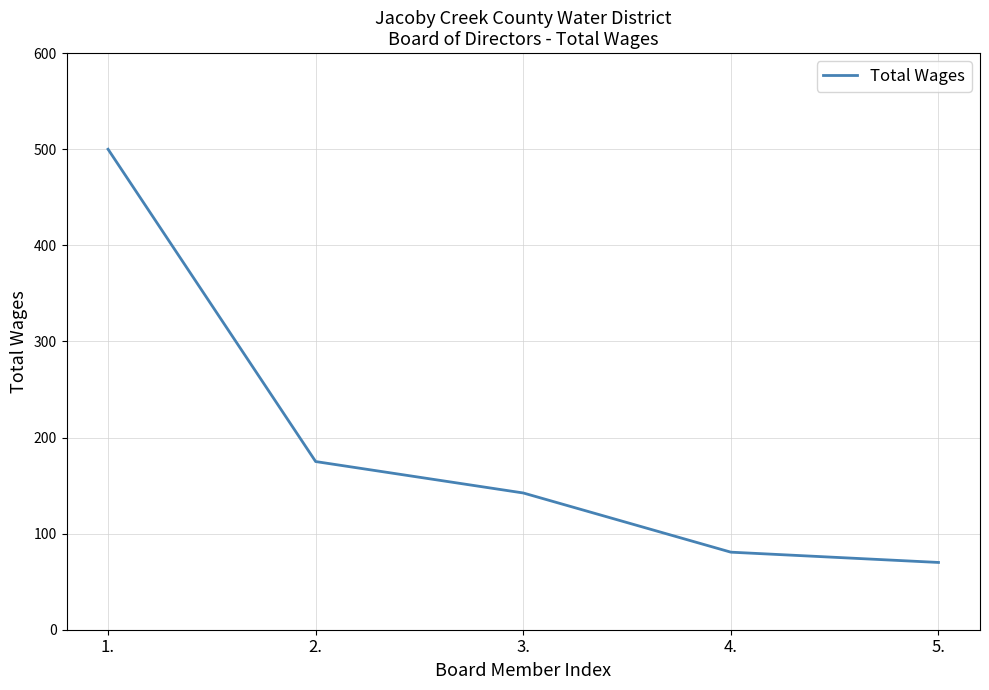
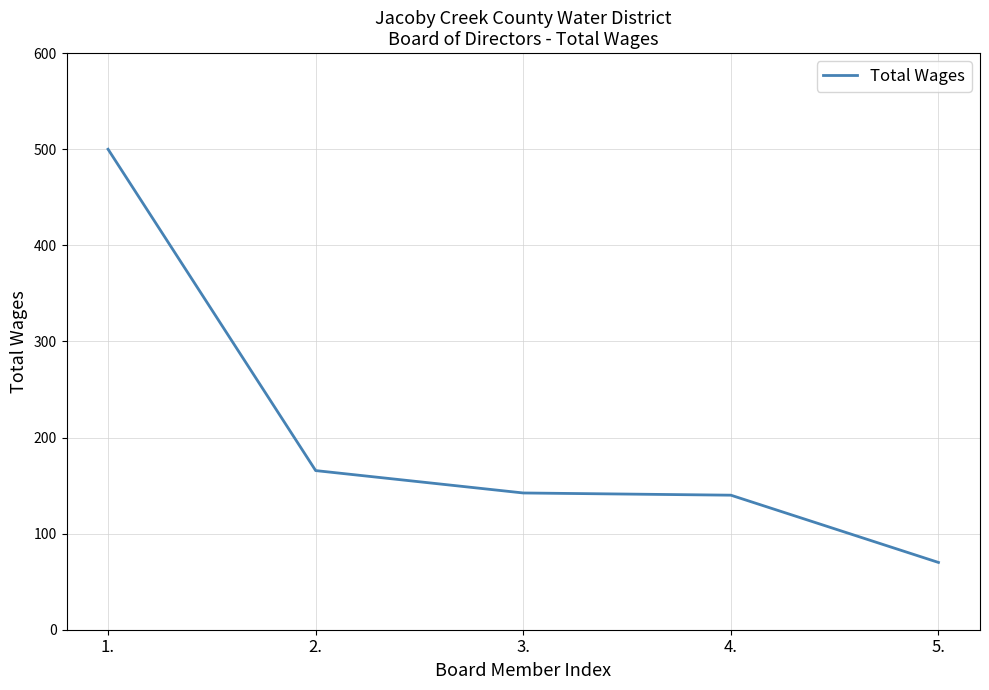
  {
    "1.": 500,
-   "2.": 180,
+   "2.": 170,
    "3.": 140,
-   "4.": 80,
+   "4.": 140,
    "5.": 70
  }
